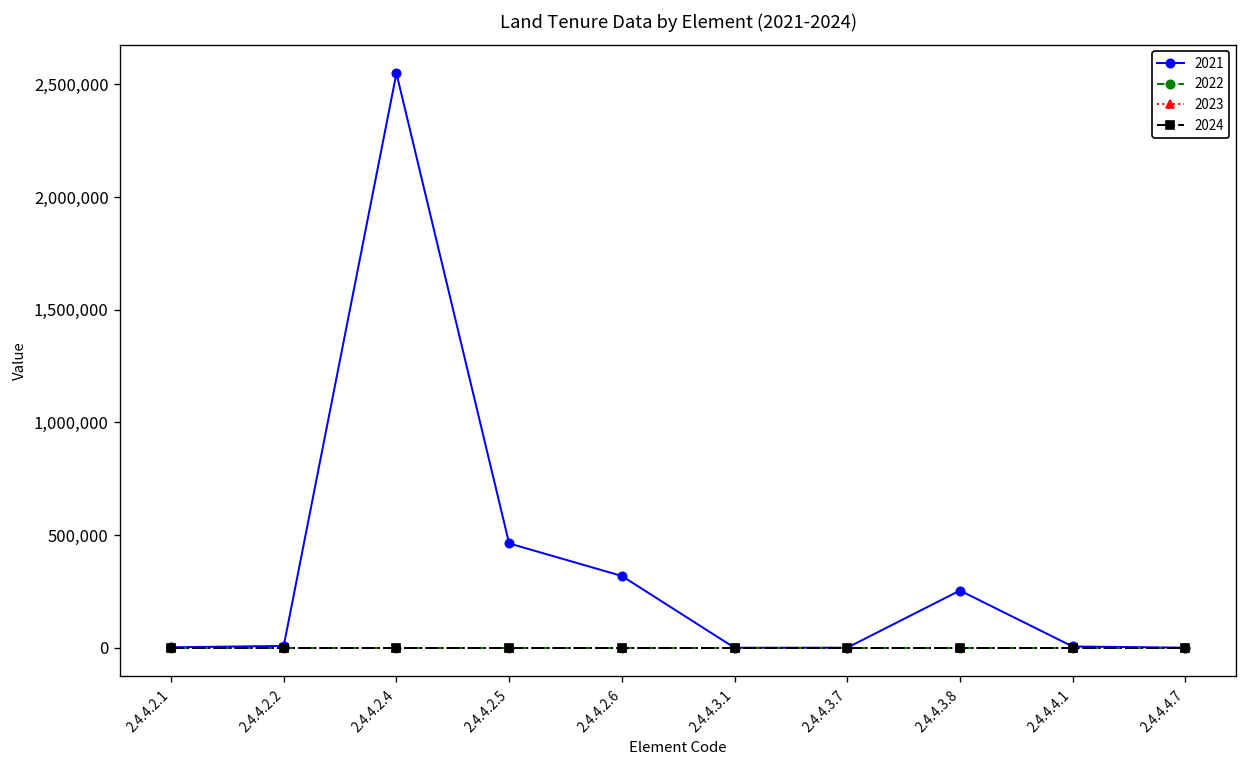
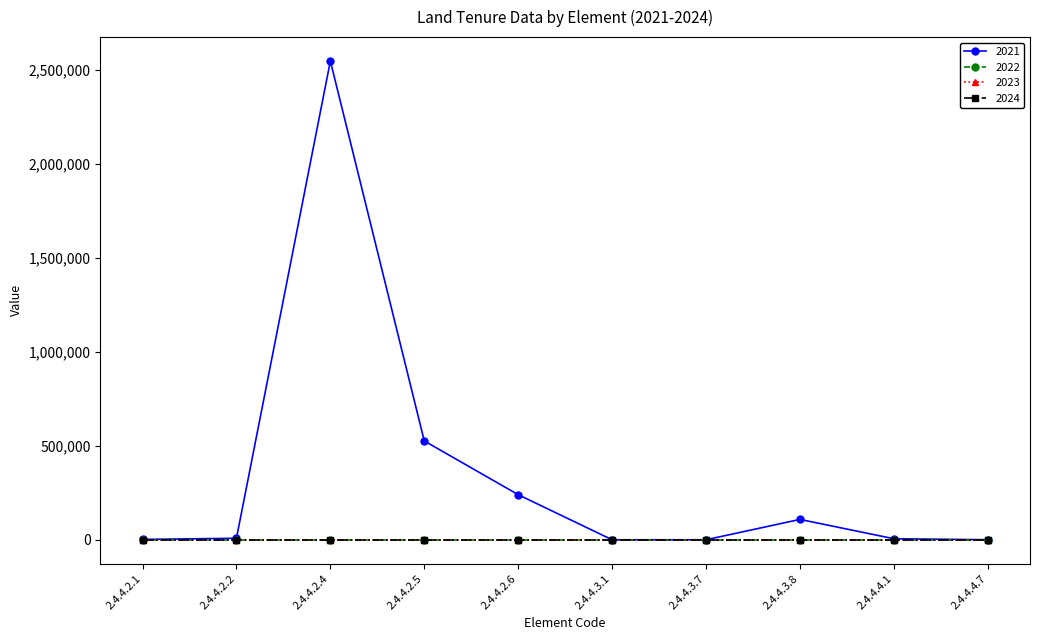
  {
    "2021": {
      "2.4.4.2.4": "2,550,000",
-     "2.4.4.2.5": "460,000",
-     "2.4.4.2.6": "320,000",
-     "2.4.4.3.8": "250,000"
+     "2.4.4.2.5": "530,000",
+     "2.4.4.2.6": "240,000",
+     "2.4.4.3.8": "110,000"
    },
    "2024": {
      "2.4.4.2.4": "0",
      "2.4.4.2.5": "0",
      "2.4.4.2.6": "0",
      "2.4.4.3.8": "0"
    }
  }
